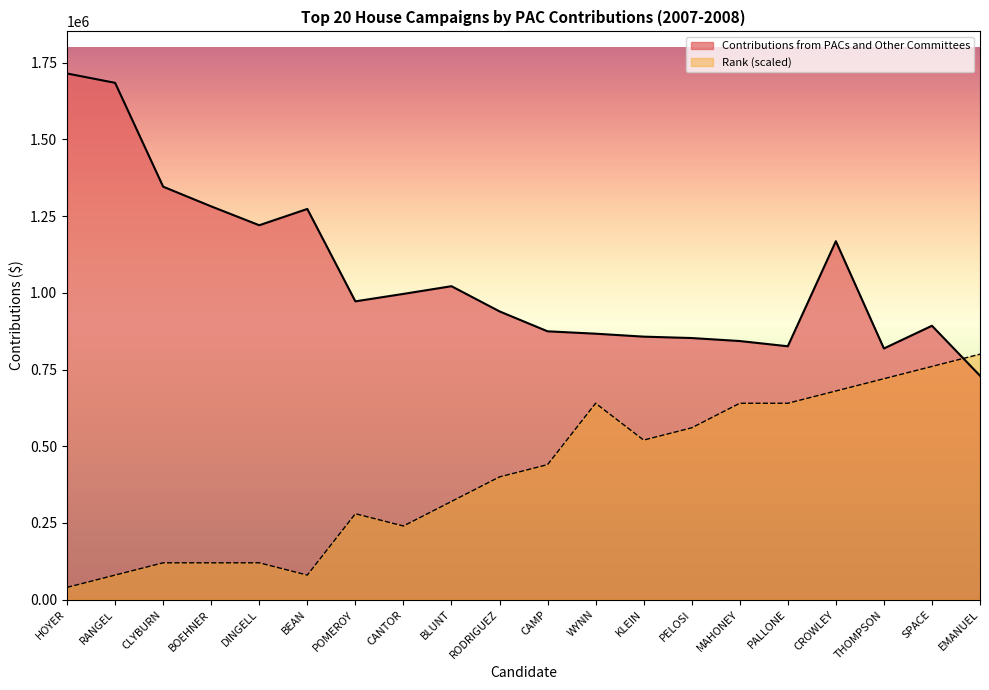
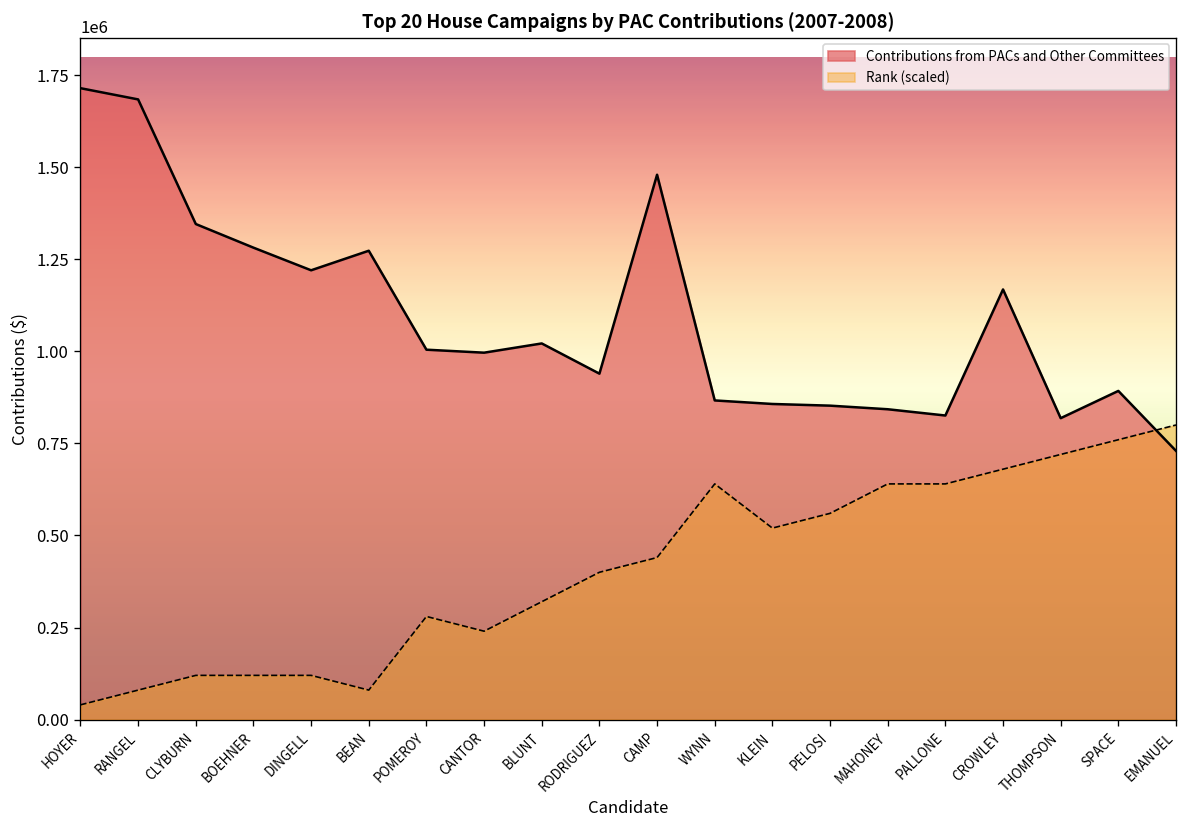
  {
    "Contributions from PACs and Other Committees": {
      "HOYER": 1710000,
      "RANGEL": 1680000,
      "CLYBURN": 1350000,
      "BOEHNER": 1280000,
      "DINGELL": 1220000,
      "BEAN": 1270000,
-     "POMEROY": 970000,
+     "POMEROY": 1000000,
      "CANTOR": 1000000,
      "BLUNT": 1020000,
      "RODRIGUEZ": 940000,
-     "CAMP": 870000,
+     "CAMP": 1480000,
      "WYNN": 870000,
      "KLEIN": 860000,
      "PELOSI": 850000,
      "MAHONEY": 840000,
      "PALLONE": 830000,
      "CROWLEY": 1170000,
      "THOMPSON": 820000,
      "SPACE": 890000,
      "EMANUEL": 730000
    },
    "Rank (scaled)": {
      "HOYER": 40000,
      "RANGEL": 80000,
      "CLYBURN": 120000,
      "BOEHNER": 120000,
      "DINGELL": 120000,
      "BEAN": 80000,
      "POMEROY": 280000,
      "CANTOR": 240000,
      "BLUNT": 320000,
      "RODRIGUEZ": 400000,
      "CAMP": 440000,
      "WYNN": 640000,
      "KLEIN": 520000,
      "PELOSI": 560000,
      "MAHONEY": 640000,
      "PALLONE": 640000,
      "CROWLEY": 680000,
      "THOMPSON": 720000,
      "SPACE": 760000,
      "EMANUEL": 800000
    }
  }
